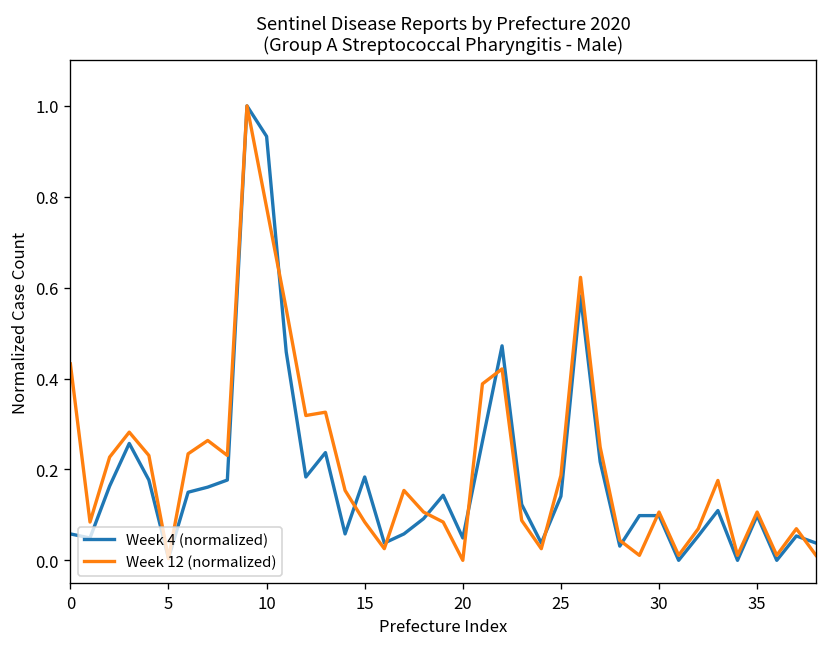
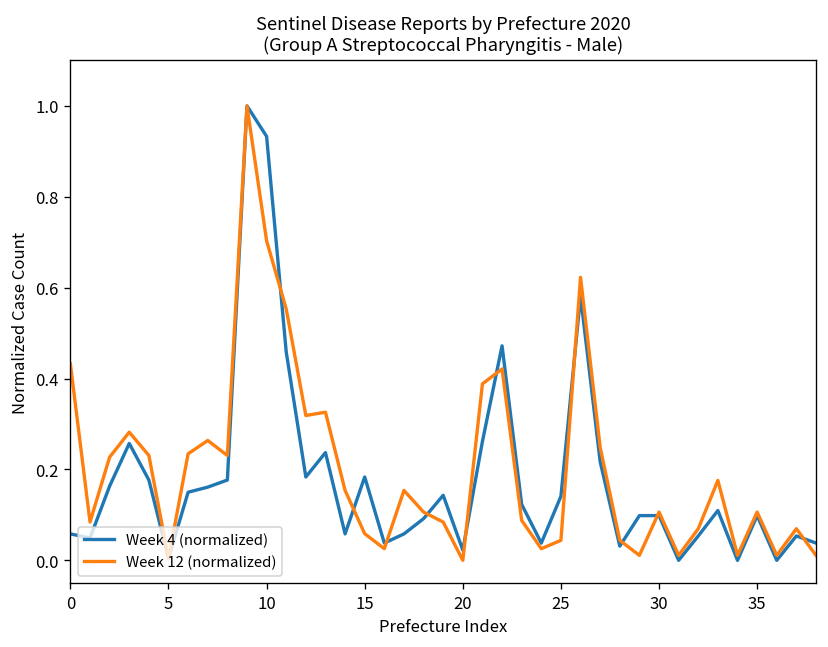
  {
    "Week 4 (normalized)": {
      "0": 0.06,
      "10": 0.93,
      "15": 0.18,
-     "20": 0.05,
+     "20": 0.02,
      "25": 0.14,
      "30": 0.10,
      "35": 0.10
    },
    "Week 12 (normalized)": {
      "0": 0.43,
-     "10": 0.78,
-     "15": 0.08,
+     "10": 0.70,
+     "15": 0.06,
      "20": 0.00,
-     "25": 0.19,
+     "25": 0.04,
      "30": 0.11,
      "35": 0.11
    }
  }
